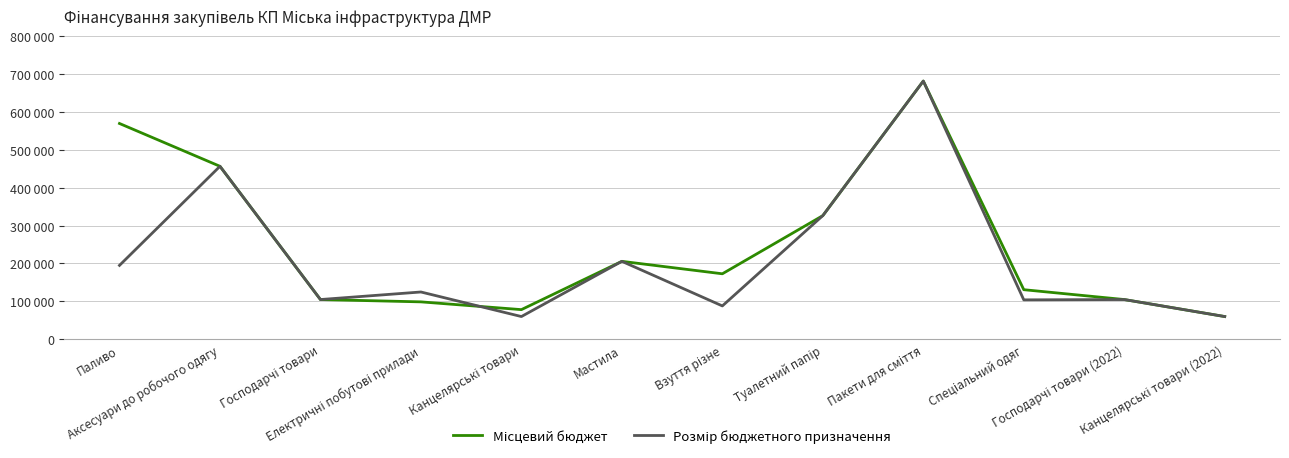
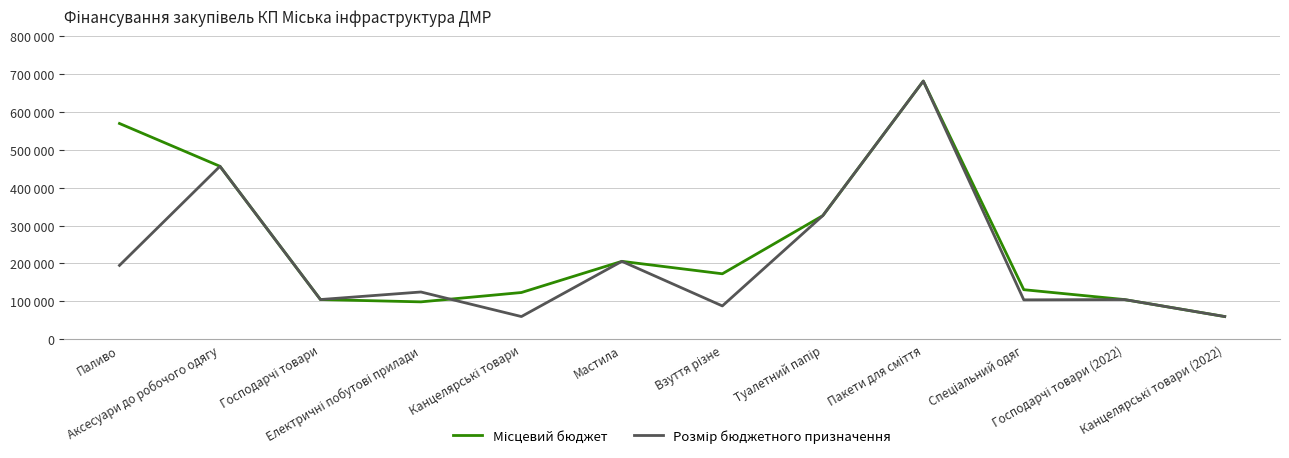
  {
    "Місцевий бюджет": {
      "Паливо": 570000,
      "Електричні побутові прилади": 100000,
-     "Канцелярські товари": 80000,
+     "Канцелярські товари": 120000,
      "Взуття різне": 170000,
      "Спеціальний одяг": 130000
    },
    "Розмір бюджетного призначення": {
      "Паливо": 190000,
      "Електричні побутові прилади": 120000,
      "Канцелярські товари": 60000,
      "Взуття різне": 90000,
      "Спеціальний одяг": 100000
    }
  }
